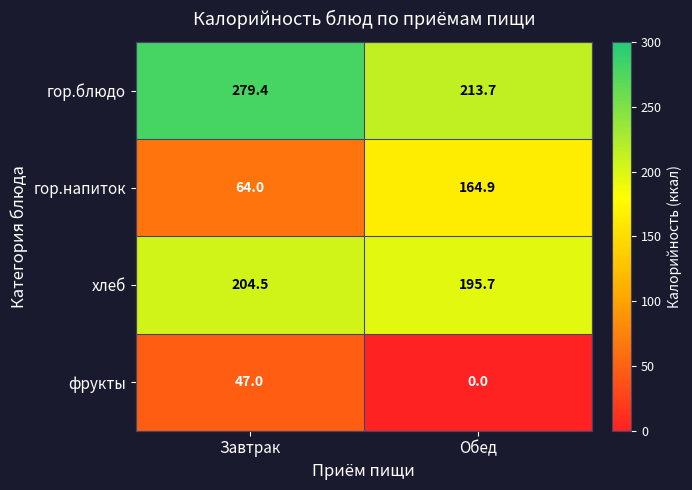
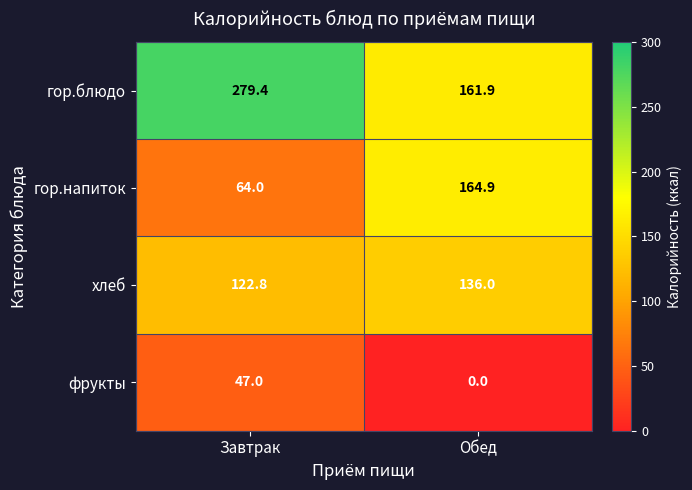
  {
    "гор.блюдо": {
      "Завтрак": 279.4,
-     "Обед": 213.7
+     "Обед": 161.9
    },
    "гор.напиток": {
      "Завтрак": 64.0,
      "Обед": 164.9
    },
    "хлеб": {
-     "Завтрак": 204.5,
-     "Обед": 195.7
+     "Завтрак": 122.8,
+     "Обед": 136.0
    },
    "фрукты": {
      "Завтрак": 47.0,
      "Обед": 0.0
    }
  }
